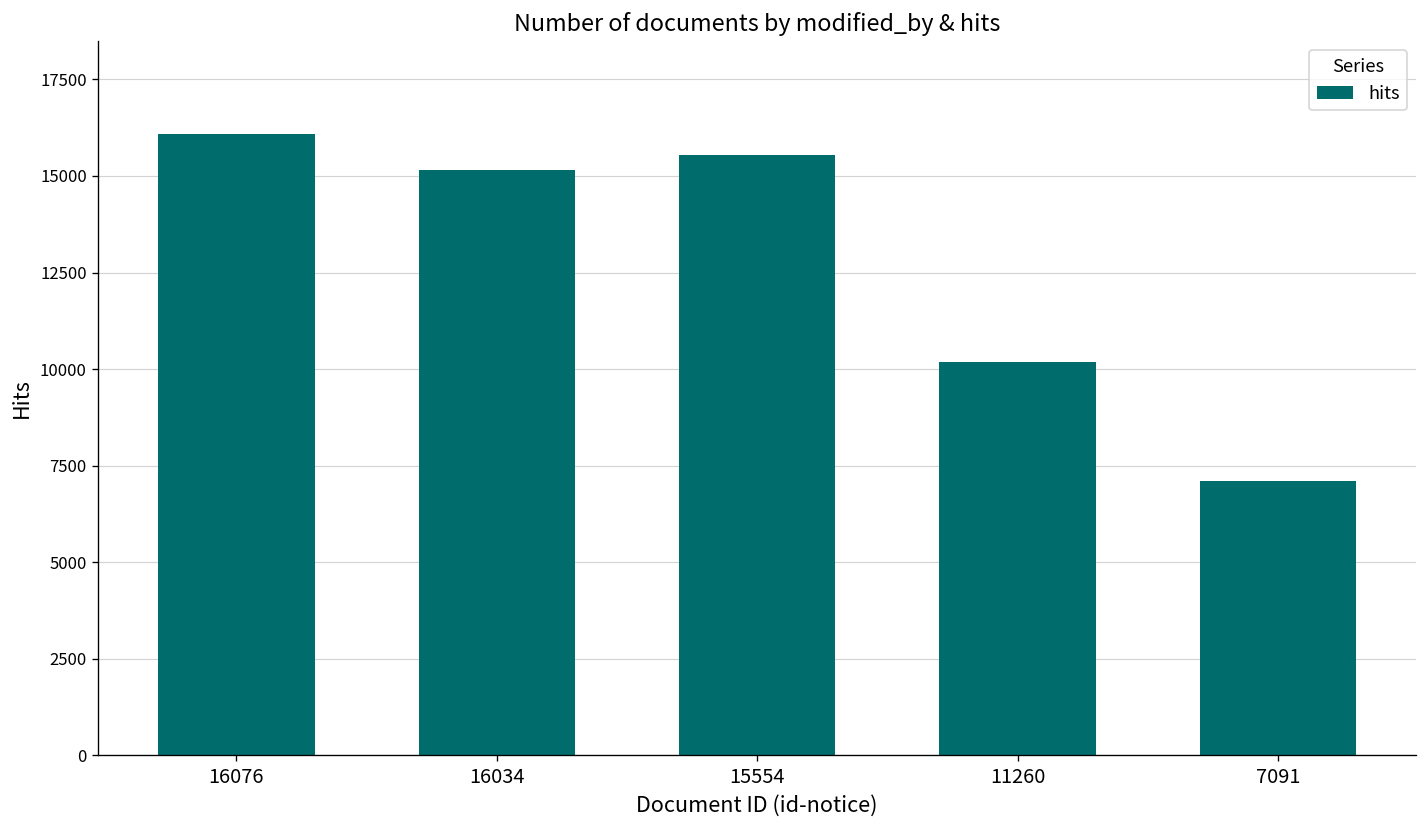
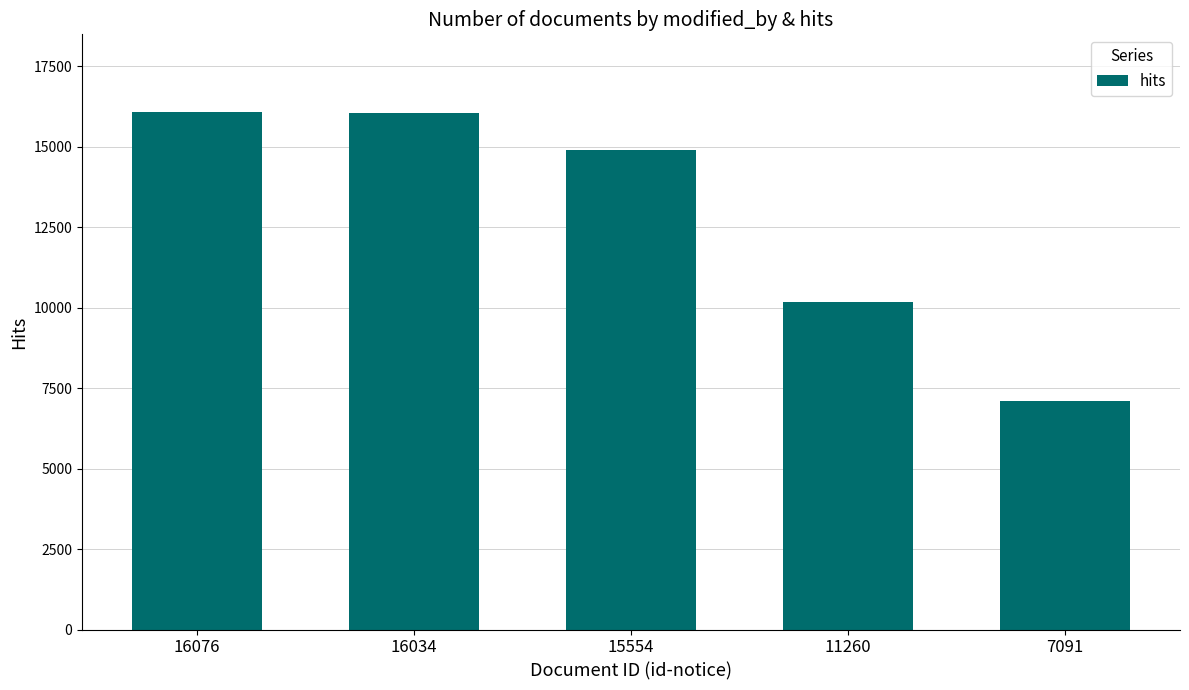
  {
    "16076": 16100,
-   "16034": 15200,
-   "15554": 15600,
+   "16034": 16000,
+   "15554": 14900,
    "11260": 10200,
    "7091": 7100
  }
